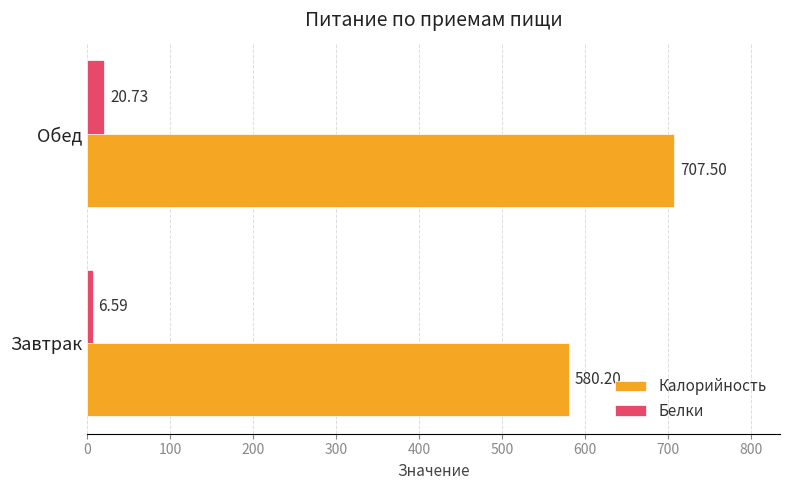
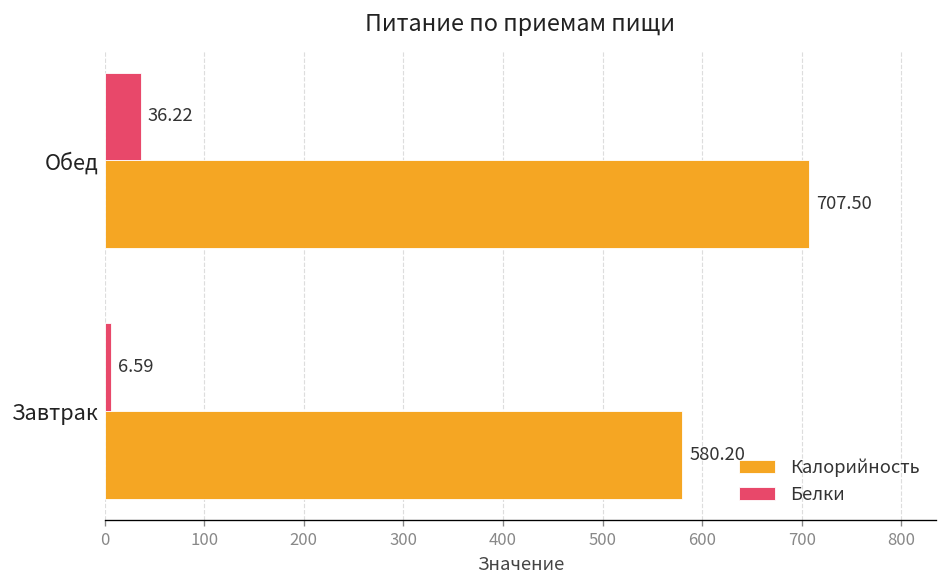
  {
    "Калорийность": {
      "Обед": 707.50,
      "Завтрак": 580.20
    },
    "Белки": {
-     "Обед": 20.73,
+     "Обед": 36.22,
      "Завтрак": 6.59
    }
  }
